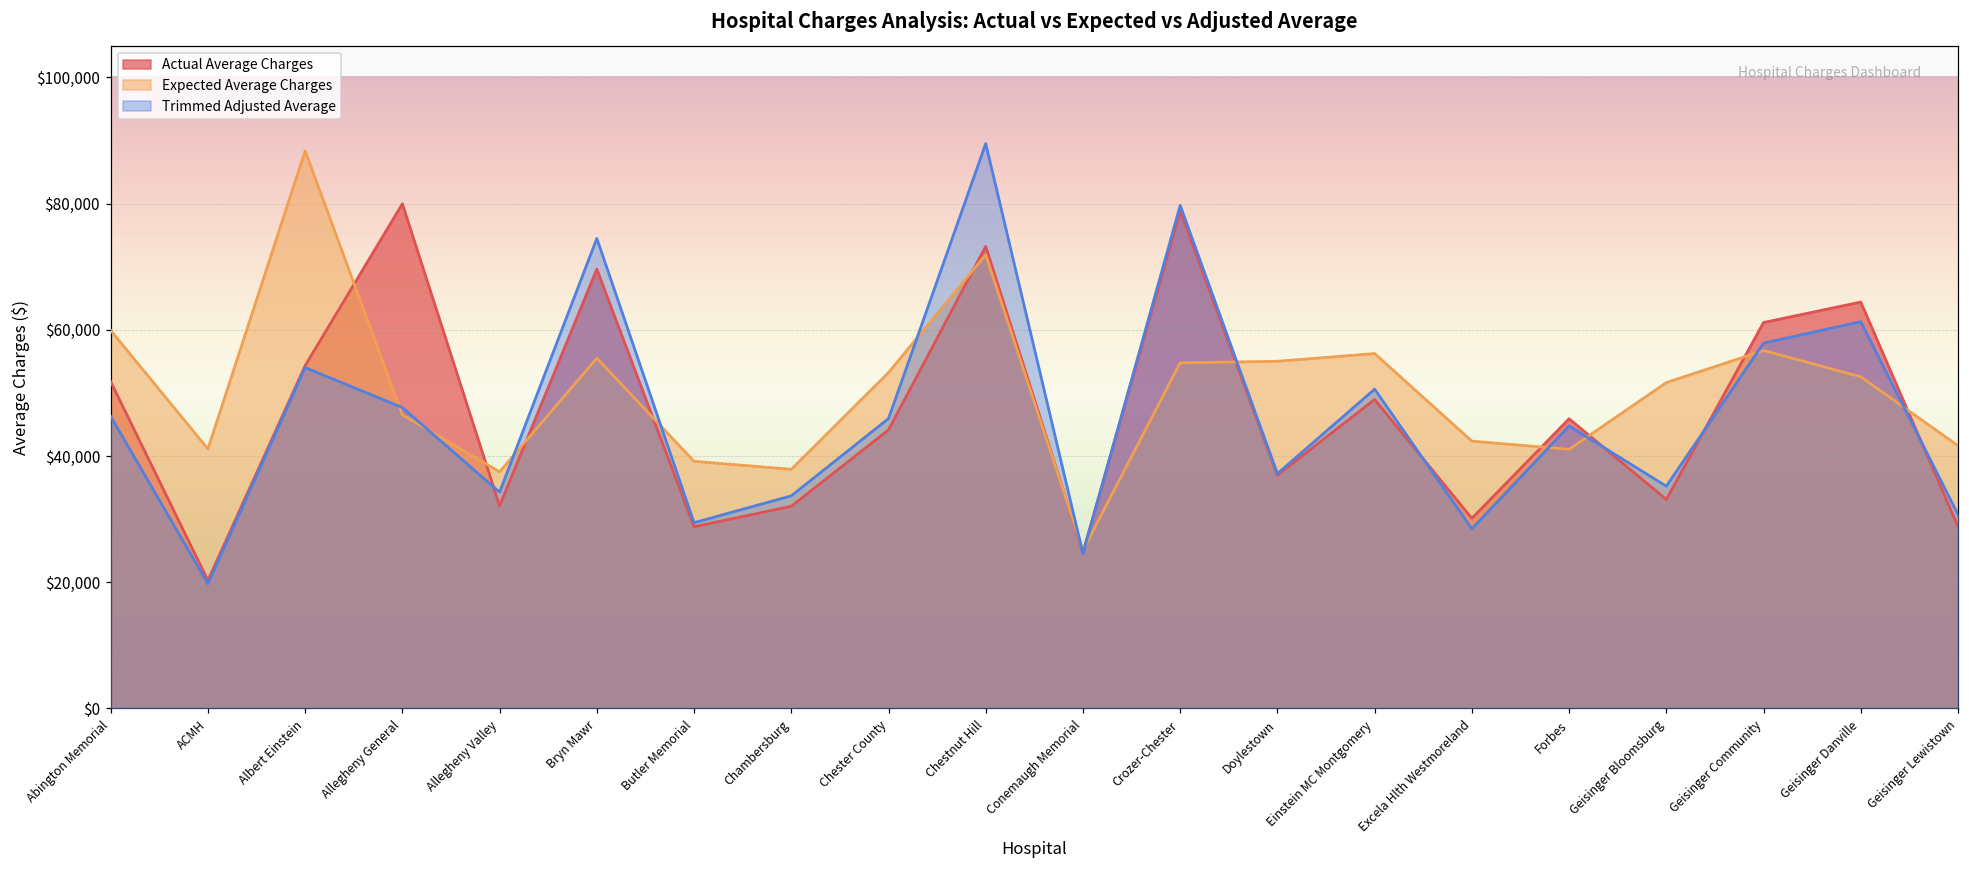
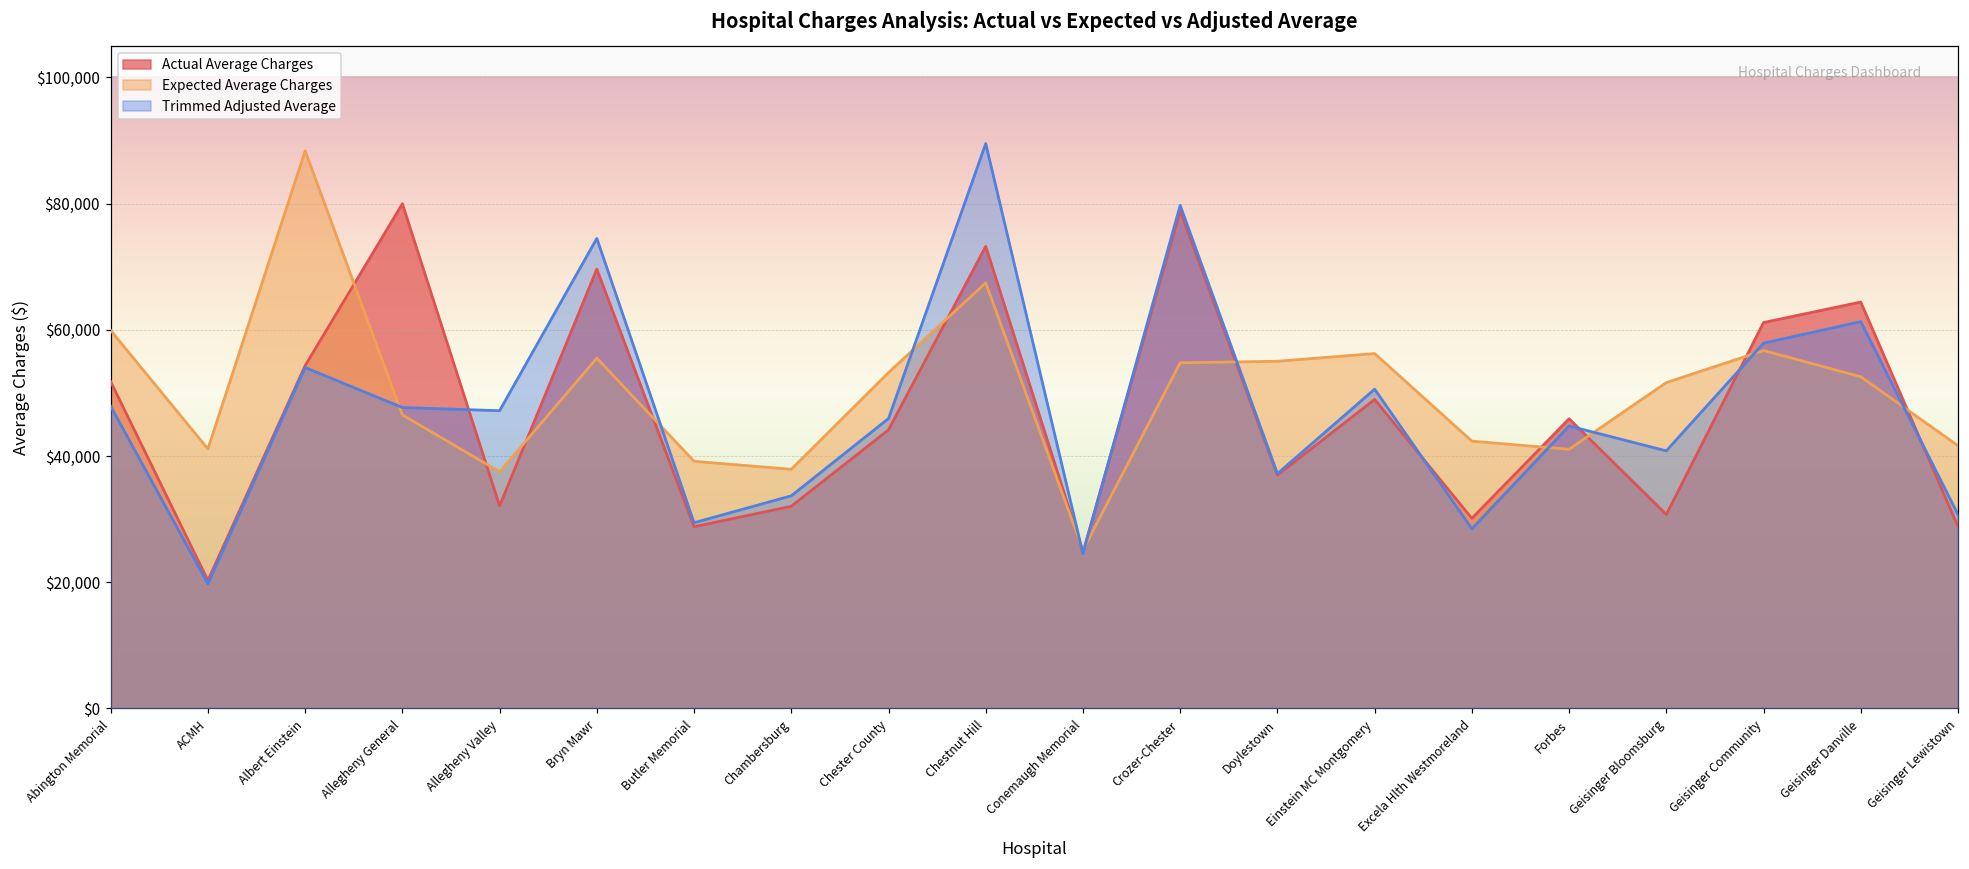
  {
    "Actual Average Charges": {
      "Abington Memorial": "$52,000",
      "ACMH": "$20,000",
      "Allegheny General": "$80,000",
      "Allegheny Valley": "$32,000",
      "Bryn Mawr": "$70,000",
      "Butler Memorial": "$29,000",
      "Chambersburg": "$32,000",
      "Chester County": "$44,000",
      "Chestnut Hill": "$73,000",
      "Crozer-Chester": "$79,000",
      "Einstein MC Montgomery": "$49,000",
      "Excela Hlth Westmoreland": "$30,000",
      "Forbes": "$46,000",
-     "Geisinger Bloomsburg": "$33,000",
+     "Geisinger Bloomsburg": "$31,000",
      "Geisinger Community": "$61,000",
      "Geisinger Danville": "$64,000",
      "Geisinger Lewistown": "$29,000"
    },
    "Expected Average Charges": {
      "Abington Memorial": "$60,000",
      "ACMH": "$41,000",
      "Albert Einstein": "$88,000",
      "Allegheny General": "$47,000",
      "Allegheny Valley": "$37,000",
      "Bryn Mawr": "$56,000",
      "Butler Memorial": "$39,000",
      "Chambersburg": "$38,000",
      "Chester County": "$53,000",
-     "Chestnut Hill": "$72,000",
+     "Chestnut Hill": "$67,000",
      "Crozer-Chester": "$55,000",
      "Doylestown": "$55,000",
      "Einstein MC Montgomery": "$56,000",
      "Excela Hlth Westmoreland": "$42,000",
      "Forbes": "$41,000",
      "Geisinger Bloomsburg": "$52,000",
      "Geisinger Community": "$57,000",
      "Geisinger Danville": "$53,000",
      "Geisinger Lewistown": "$42,000"
    },
    "Trimmed Adjusted Average": {
-     "Abington Memorial": "$46,000",
+     "Abington Memorial": "$48,000",
      "ACMH": "$20,000",
      "Allegheny General": "$48,000",
-     "Allegheny Valley": "$34,000",
+     "Allegheny Valley": "$47,000",
      "Bryn Mawr": "$74,000",
      "Butler Memorial": "$29,000",
      "Chambersburg": "$34,000",
      "Chester County": "$46,000",
      "Chestnut Hill": "$90,000",
      "Crozer-Chester": "$80,000",
      "Einstein MC Montgomery": "$51,000",
      "Excela Hlth Westmoreland": "$28,000",
      "Forbes": "$45,000",
-     "Geisinger Bloomsburg": "$35,000",
+     "Geisinger Bloomsburg": "$41,000",
      "Geisinger Community": "$58,000",
      "Geisinger Danville": "$61,000",
      "Geisinger Lewistown": "$31,000"
    }
  }
